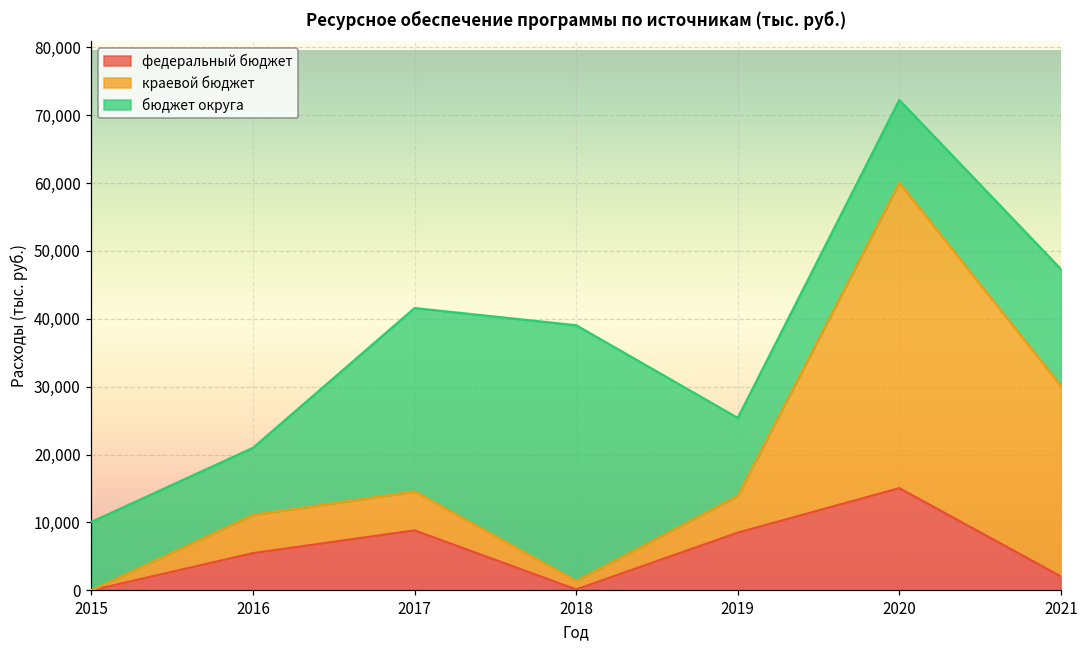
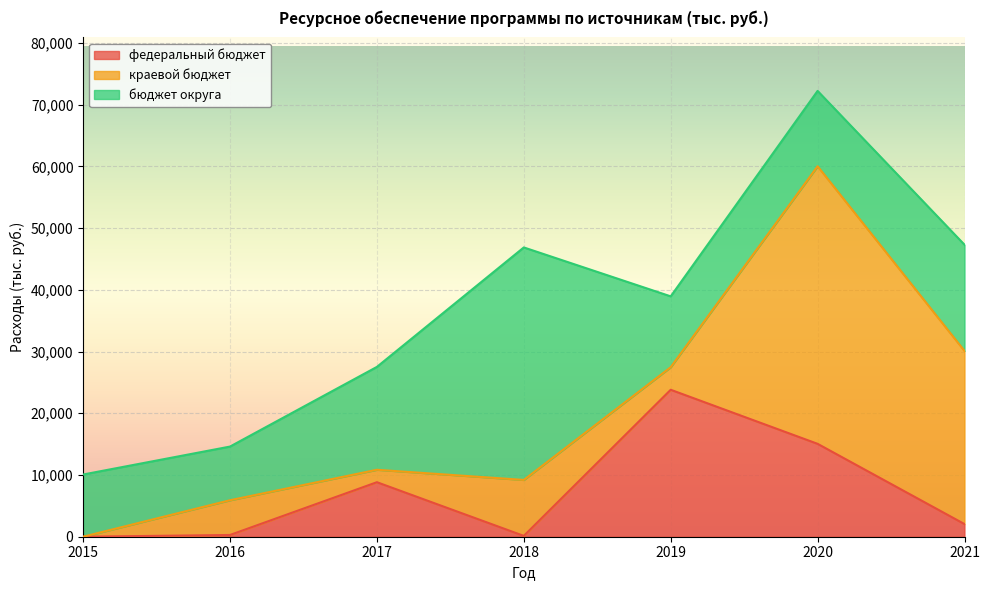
  {
    "федеральный бюджет": {
-     "2016": "5,000",
+     "2016": "0",
      "2017": "9,000",
      "2018": "0",
-     "2019": "9,000",
+     "2019": "24,000",
      "2020": "15,000",
      "2021": "2,000"
    },
    "краевой бюджет": {
      "2016": "6,000",
-     "2017": "6,000",
-     "2018": "1,000",
-     "2019": "5,000",
+     "2017": "2,000",
+     "2018": "9,000",
+     "2019": "4,000",
      "2020": "45,000",
      "2021": "28,000"
    },
    "бюджет округа": {
      "2015": "10,000",
-     "2016": "10,000",
-     "2017": "27,000",
+     "2016": "9,000",
+     "2017": "17,000",
      "2018": "38,000",
      "2019": "11,000",
      "2020": "12,000",
      "2021": "17,000"
    }
  }
